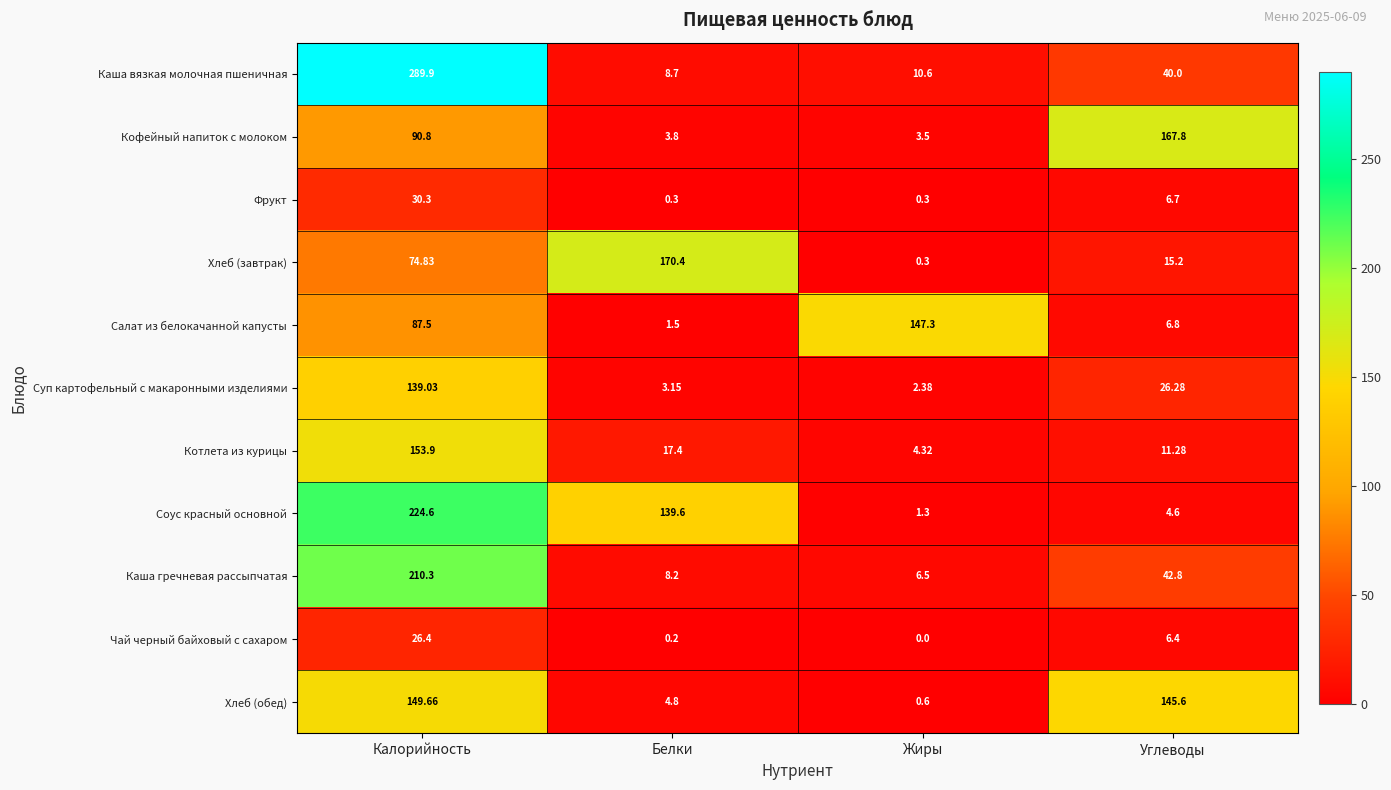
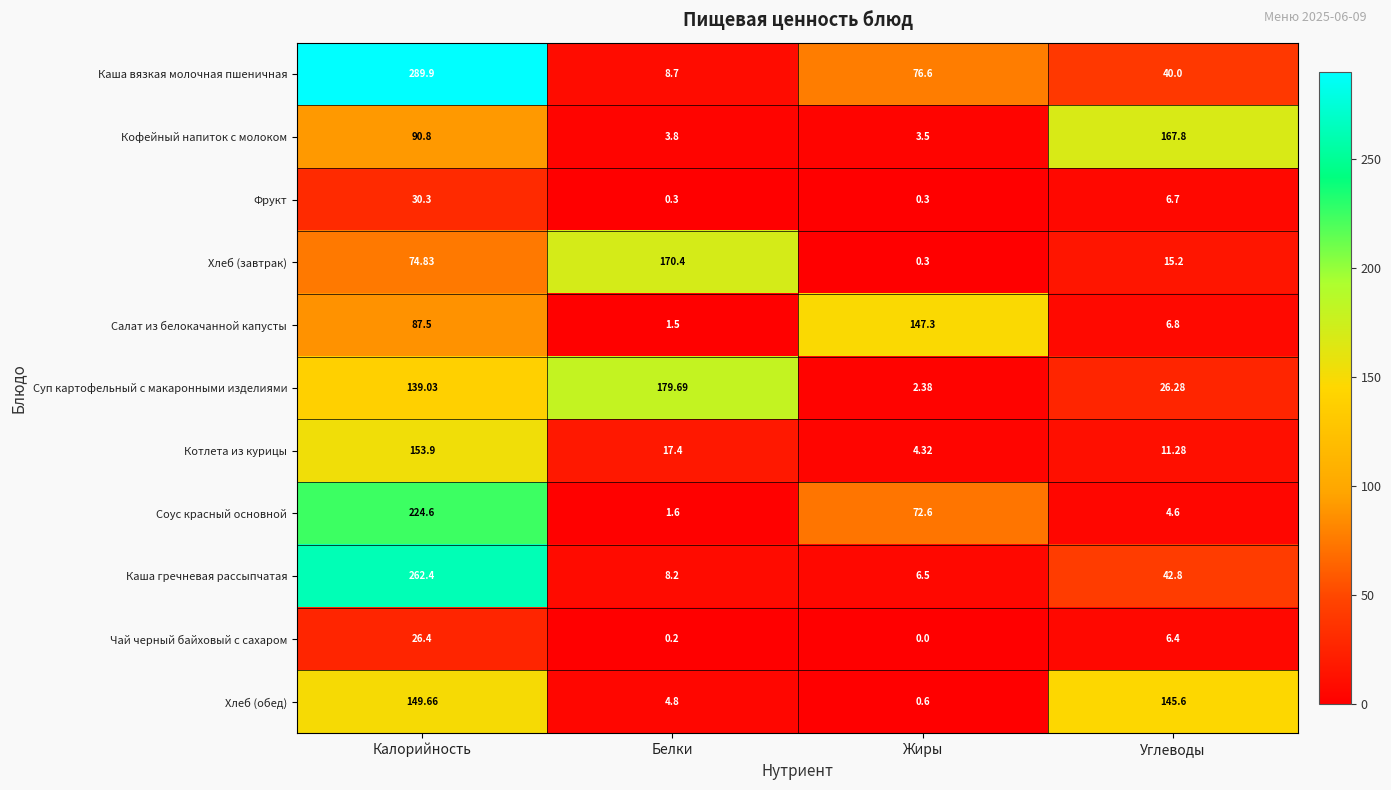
  {
    "Каша вязкая молочная пшеничная": {
      "Калорийность": 289.9,
      "Белки": 8.7,
-     "Жиры": 10.6,
+     "Жиры": 76.6,
      "Углеводы": 40.0
    },
    "Кофейный напиток с молоком": {
      "Калорийность": 90.8,
      "Белки": 3.8,
      "Жиры": 3.5,
      "Углеводы": 167.8
    },
    "Фрукт": {
      "Калорийность": 30.3,
      "Белки": 0.3,
      "Жиры": 0.3,
      "Углеводы": 6.7
    },
    "Хлеб (завтрак)": {
      "Калорийность": 74.83,
      "Белки": 170.4,
      "Жиры": 0.3,
      "Углеводы": 15.2
    },
    "Салат из белокачанной капусты": {
      "Калорийность": 87.5,
      "Белки": 1.5,
      "Жиры": 147.3,
      "Углеводы": 6.8
    },
    "Суп картофельный с макаронными изделиями": {
      "Калорийность": 139.03,
-     "Белки": 3.15,
+     "Белки": 179.69,
      "Жиры": 2.38,
      "Углеводы": 26.28
    },
    "Котлета из курицы": {
      "Калорийность": 153.9,
      "Белки": 17.4,
      "Жиры": 4.32,
      "Углеводы": 11.28
    },
    "Соус красный основной": {
      "Калорийность": 224.6,
-     "Белки": 139.6,
-     "Жиры": 1.3,
+     "Белки": 1.6,
+     "Жиры": 72.6,
      "Углеводы": 4.6
    },
    "Каша гречневая рассыпчатая": {
-     "Калорийность": 210.3,
+     "Калорийность": 262.4,
      "Белки": 8.2,
      "Жиры": 6.5,
      "Углеводы": 42.8
    },
    "Чай черный байховый с сахаром": {
      "Калорийность": 26.4,
      "Белки": 0.2,
      "Жиры": 0.0,
      "Углеводы": 6.4
    },
    "Хлеб (обед)": {
      "Калорийность": 149.66,
      "Белки": 4.8,
      "Жиры": 0.6,
      "Углеводы": 145.6
    }
  }
